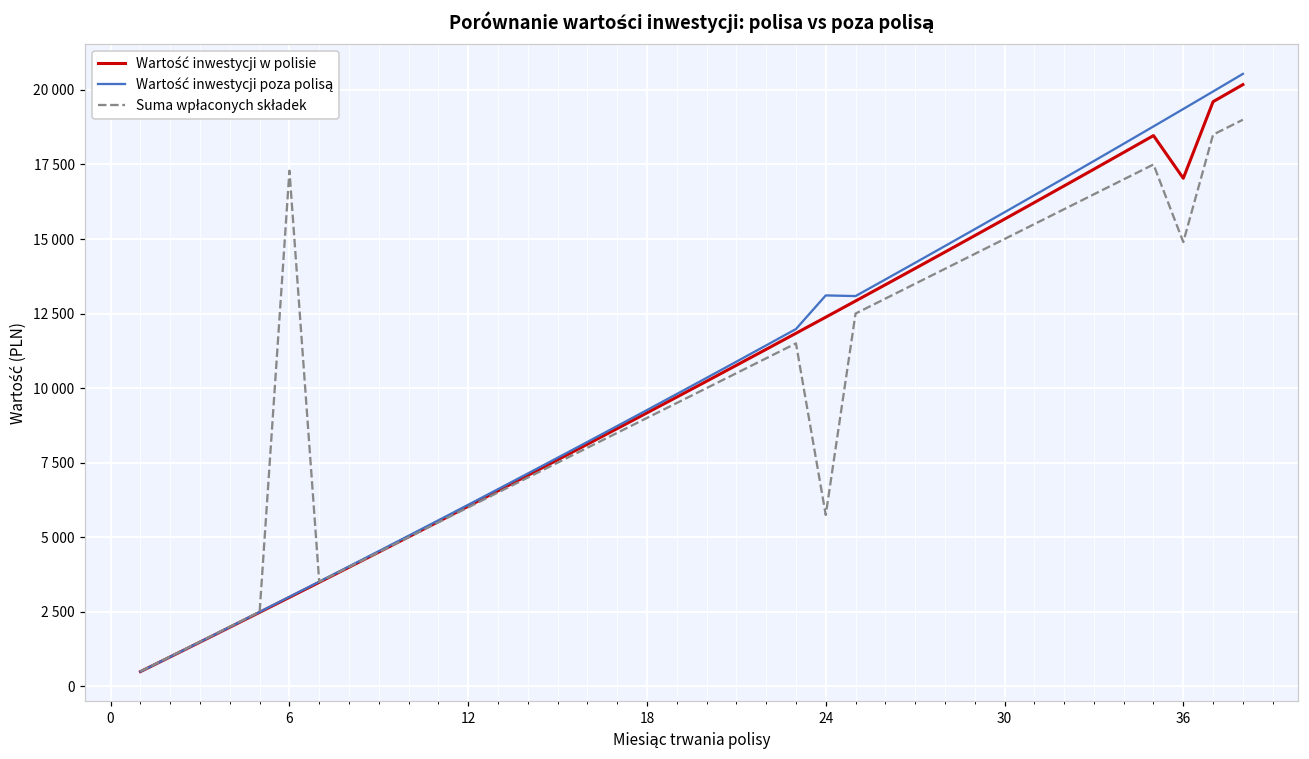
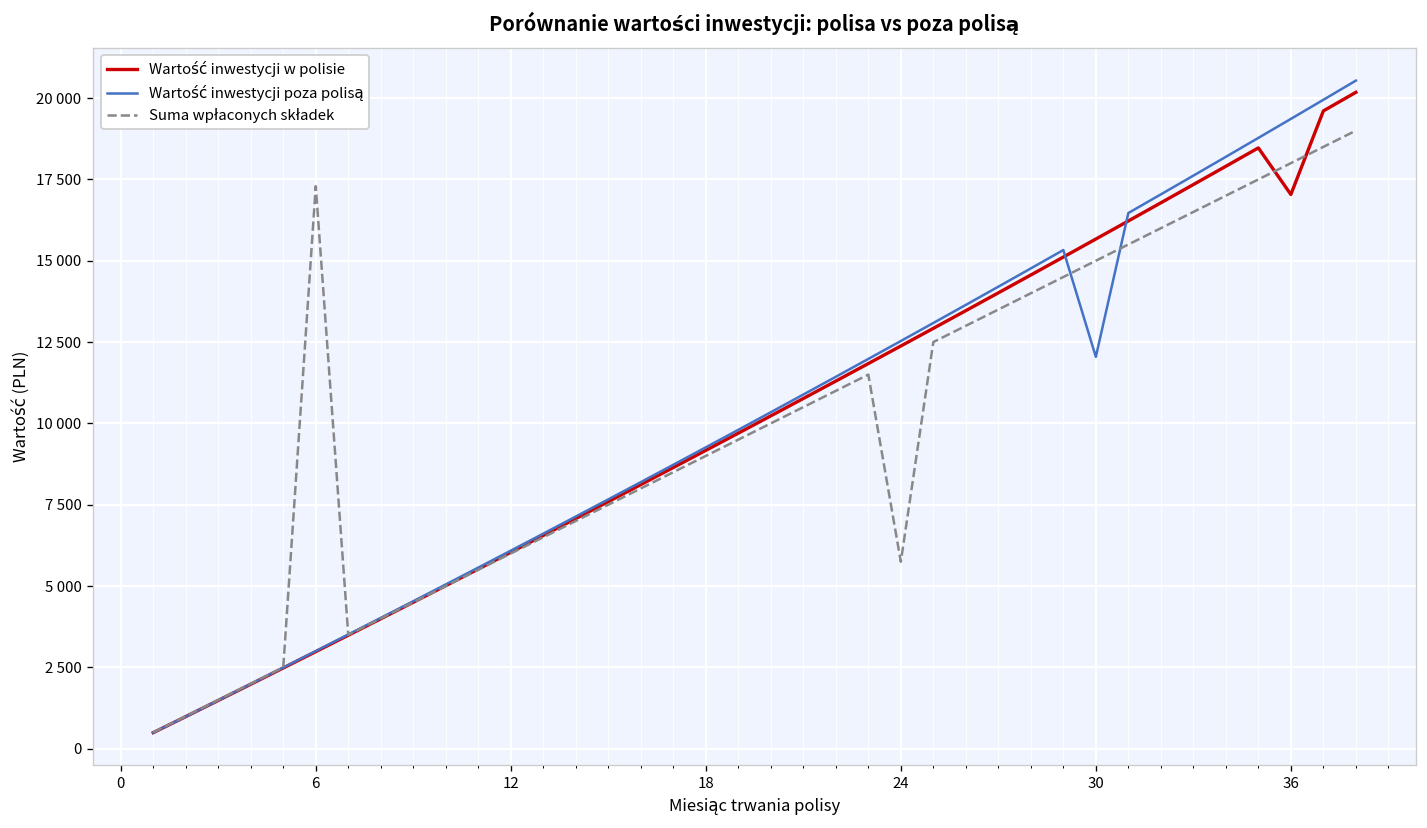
  {
    "Wartość inwestycji w polisie": {
      "24": 12400,
      "30": 15700,
      "36": 17000
    },
    "Wartość inwestycji poza polisą": {
-     "24": 13100,
-     "30": 15900,
+     "24": 12500,
+     "30": 12000,
      "36": 19400
    },
    "Suma wpłaconych składek": {
      "6": 17300,
      "18": 9000,
      "24": 5700,
      "30": 15000,
-     "36": 14900
+     "36": 18000
    }
  }
